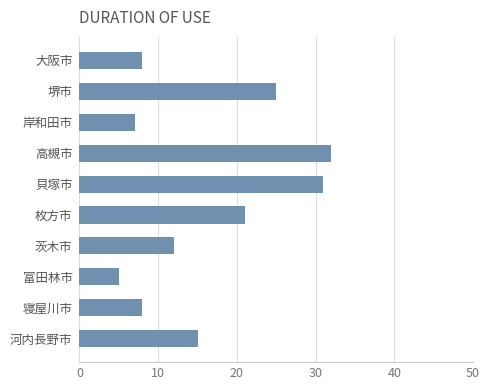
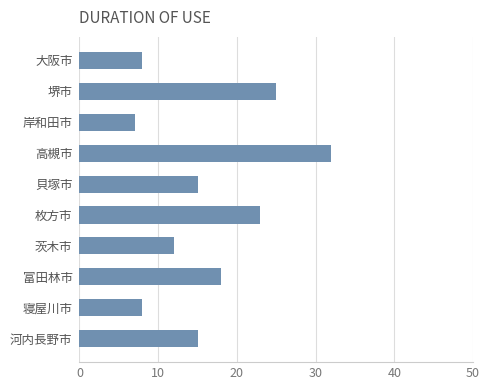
  {
    "大阪市": 8,
    "堺市": 25,
    "岸和田市": 7,
    "高槻市": 32,
-   "貝塚市": 31,
-   "枚方市": 21,
+   "貝塚市": 15,
+   "枚方市": 23,
    "茨木市": 12,
-   "富田林市": 5,
+   "富田林市": 18,
    "寝屋川市": 8,
    "河内長野市": 15
  }
